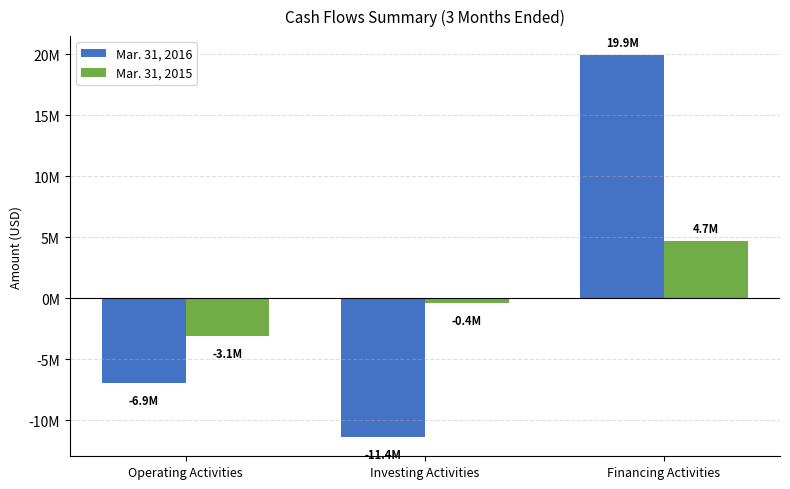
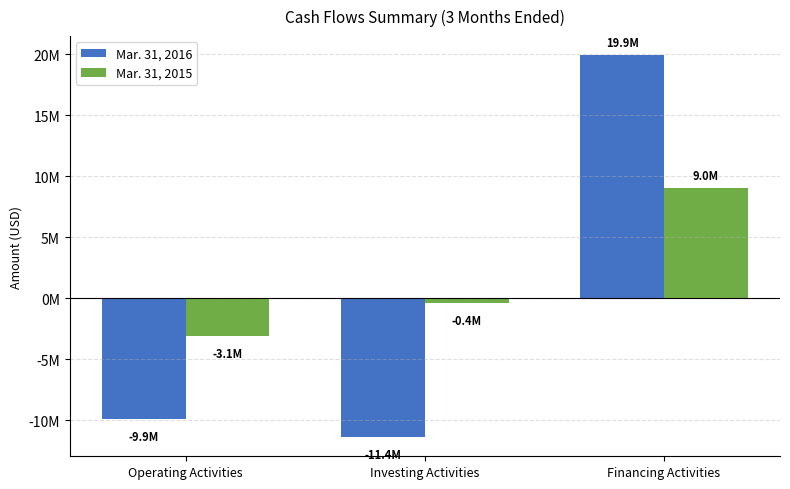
  {
    "Mar. 31, 2016": {
-     "Operating Activities": "-6.9M",
+     "Operating Activities": "-9.9M",
      "Investing Activities": "-11.4M",
      "Financing Activities": "19.9M"
    },
    "Mar. 31, 2015": {
      "Operating Activities": "-3.1M",
      "Investing Activities": "-0.4M",
-     "Financing Activities": "4.7M"
+     "Financing Activities": "9.0M"
    }
  }
